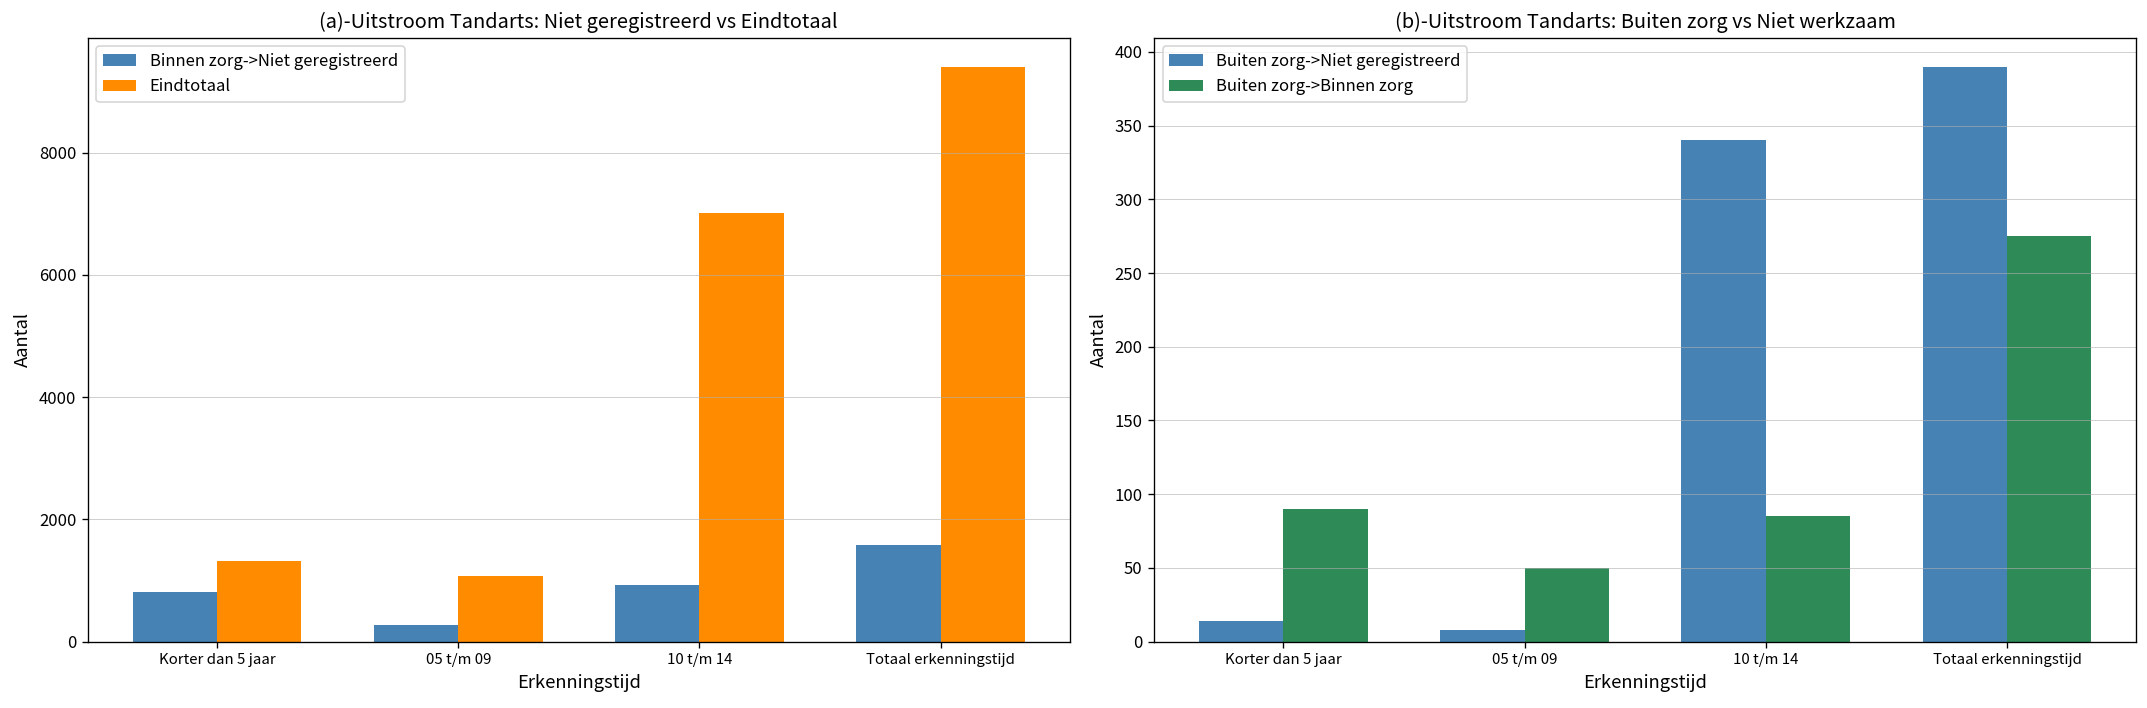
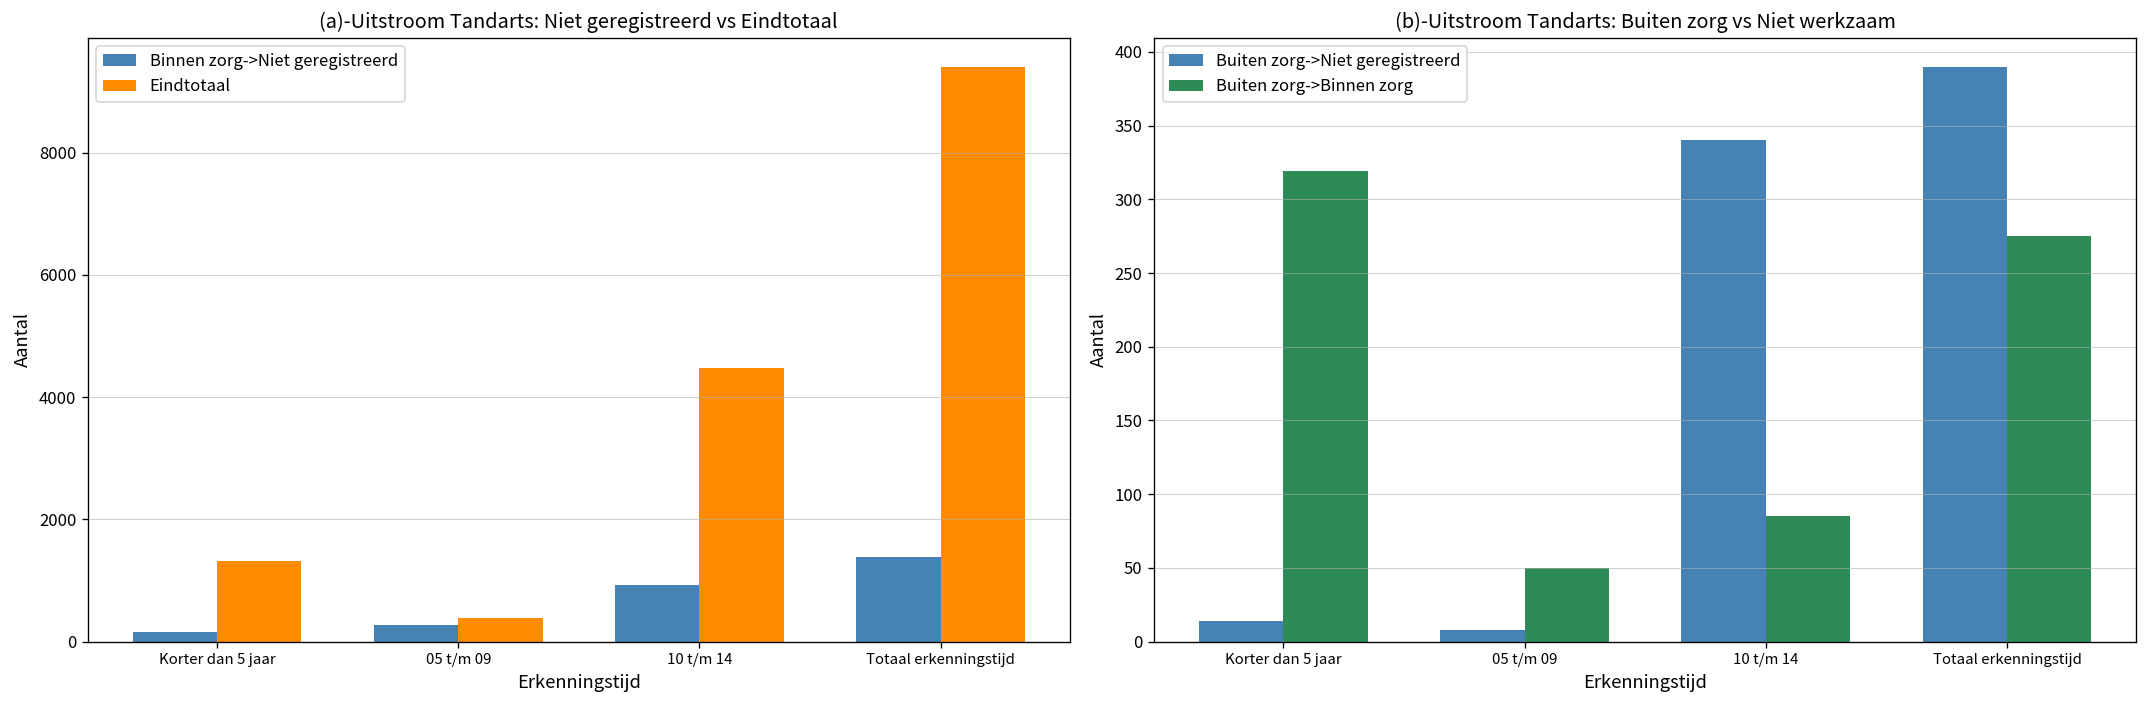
  {
    "(a)-Uitstroom Tandarts: Niet geregistreerd vs Eindtotaal": {
      "Binnen zorg->Niet geregistreerd": {
-       "Korter dan 5 jaar": 800,
+       "Korter dan 5 jaar": 200,
        "05 t/m 09": 300,
        "10 t/m 14": 900,
-       "Totaal erkenningstijd": 1600
+       "Totaal erkenningstijd": 1400
      },
      "Eindtotaal": {
        "Korter dan 5 jaar": 1300,
-       "05 t/m 09": 1100,
-       "10 t/m 14": 7000,
+       "05 t/m 09": 400,
+       "10 t/m 14": 4500,
        "Totaal erkenningstijd": 9400
      }
    },
    "(b)-Uitstroom Tandarts: Buiten zorg vs Niet werkzaam": {
      "Buiten zorg->Niet geregistreerd": {
        "Korter dan 5 jaar": 14,
        "05 t/m 09": 8,
        "10 t/m 14": 340,
        "Totaal erkenningstijd": 390
      },
      "Buiten zorg->Binnen zorg": {
-       "Korter dan 5 jaar": 90,
+       "Korter dan 5 jaar": 319,
        "05 t/m 09": 50,
        "10 t/m 14": 85,
        "Totaal erkenningstijd": 275
      }
    }
  }
